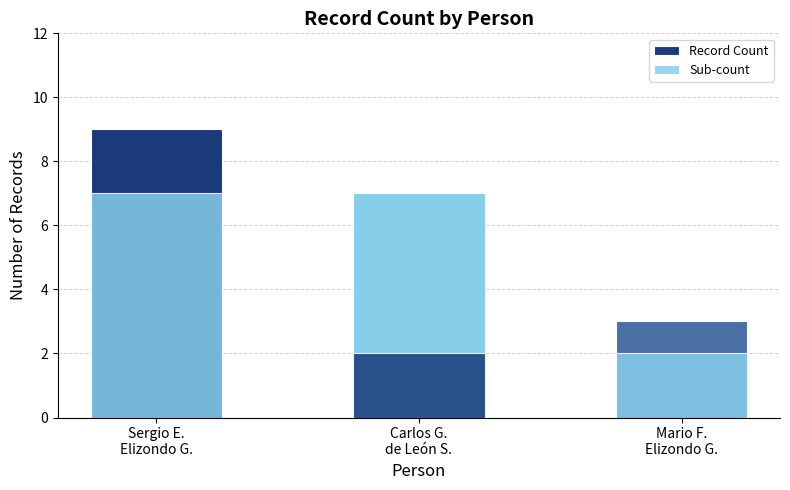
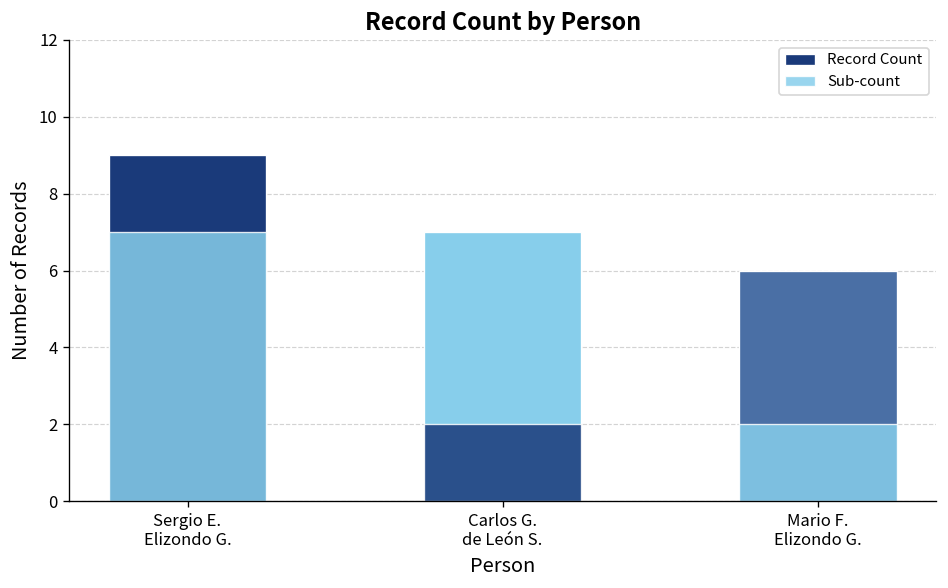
  {
    "Record Count": {
      "Sergio E. Elizondo G.": 9,
      "Carlos G. de León S.": 7,
-     "Mario F. Elizondo G.": 3
+     "Mario F. Elizondo G.": 6
    }
  }
